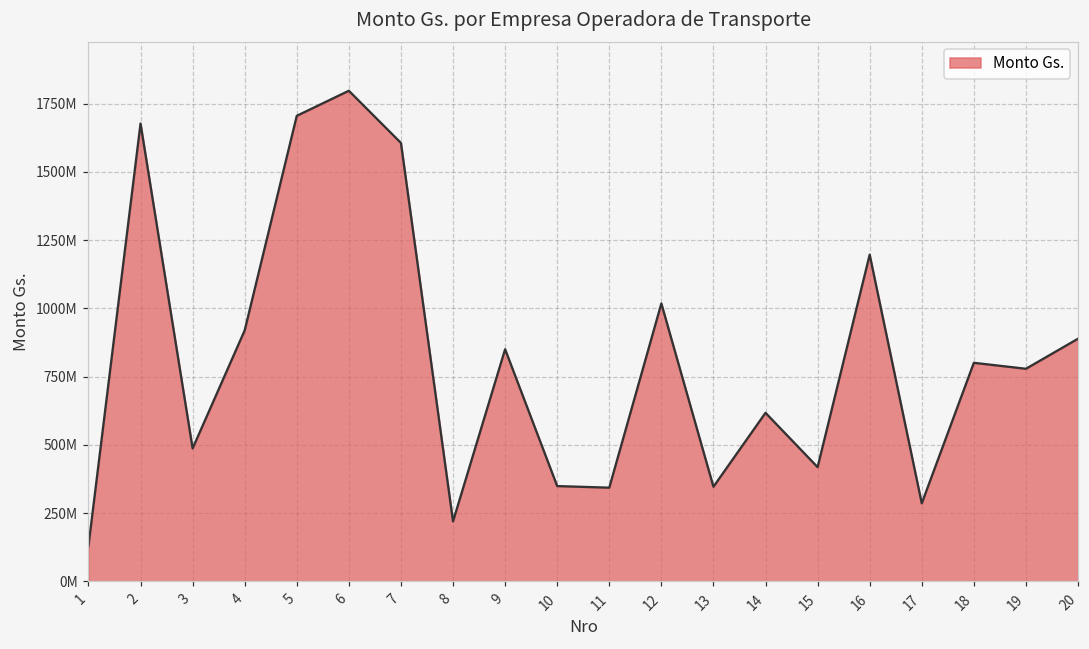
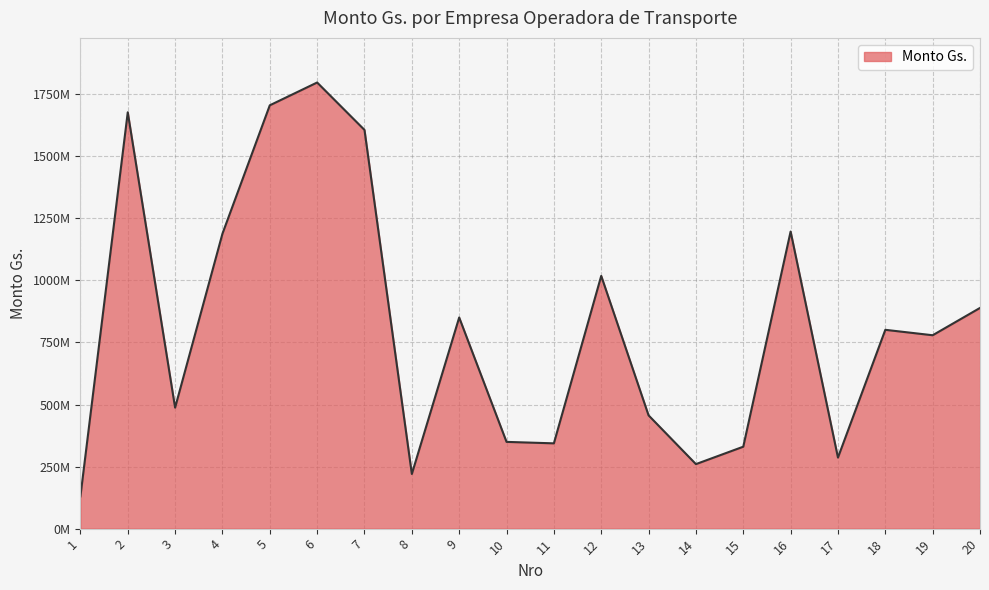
  {
    "1": 130000000,
    "2": 1680000000,
    "3": 490000000,
-   "4": 920000000,
+   "4": 1190000000,
    "5": 1710000000,
    "6": 1800000000,
    "7": 1610000000,
    "8": 220000000,
    "9": 850000000,
    "10": 350000000,
    "11": 340000000,
    "12": 1020000000,
-   "13": 350000000,
-   "14": 620000000,
-   "15": 420000000,
+   "13": 460000000,
+   "14": 260000000,
+   "15": 330000000,
    "16": 1200000000,
    "17": 290000000,
    "18": 800000000,
    "19": 780000000,
    "20": 890000000
  }
